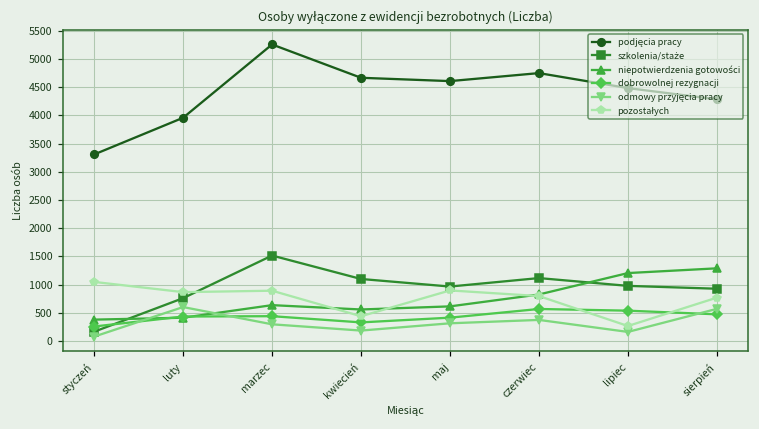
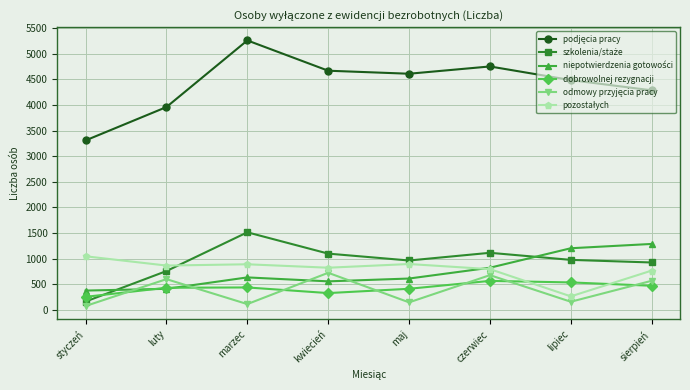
  {
    "odmowy przyjęcia pracy": {
      "styczeń": 100,
      "luty": 600,
-     "marzec": 300,
-     "kwiecień": 200,
-     "maj": 300,
-     "czerwiec": 400,
+     "marzec": 100,
+     "kwiecień": 700,
+     "maj": 100,
+     "czerwiec": 700,
      "lipiec": 200,
      "sierpień": 600
    },
    "pozostałych": {
      "styczeń": 1000,
      "luty": 900,
      "marzec": 900,
-     "kwiecień": 400,
+     "kwiecień": 800,
      "maj": 900,
      "lipiec": 300,
      "sierpień": 800
    }
  }
